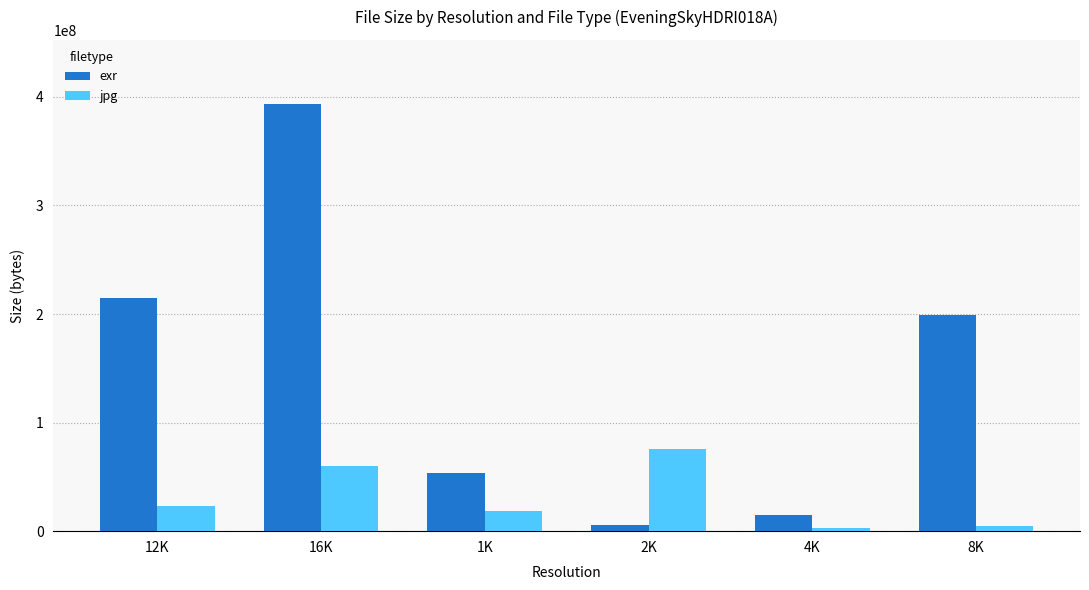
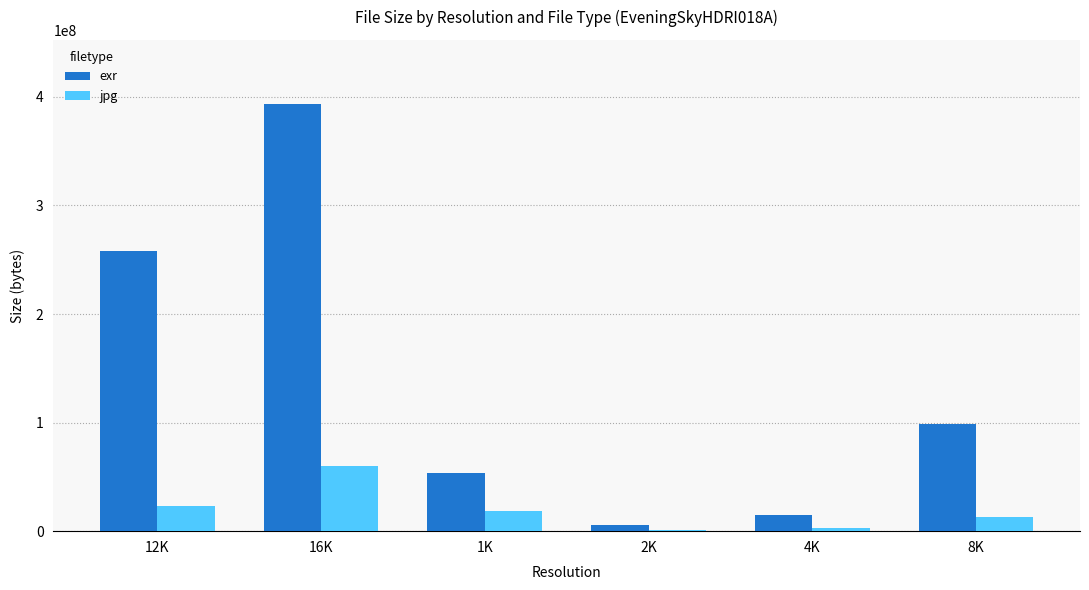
  {
    "exr": {
-     "12K": 215000000,
+     "12K": 258000000,
      "16K": 393000000,
      "1K": 54000000,
      "2K": 6000000,
      "4K": 15000000,
-     "8K": 199000000
+     "8K": 99000000
    },
    "jpg": {
      "12K": 24000000,
      "16K": 60000000,
      "1K": 19000000,
-     "2K": 75000000,
+     "2K": 1000000,
      "4K": 3000000,
-     "8K": 5000000
+     "8K": 13000000
    }
  }
